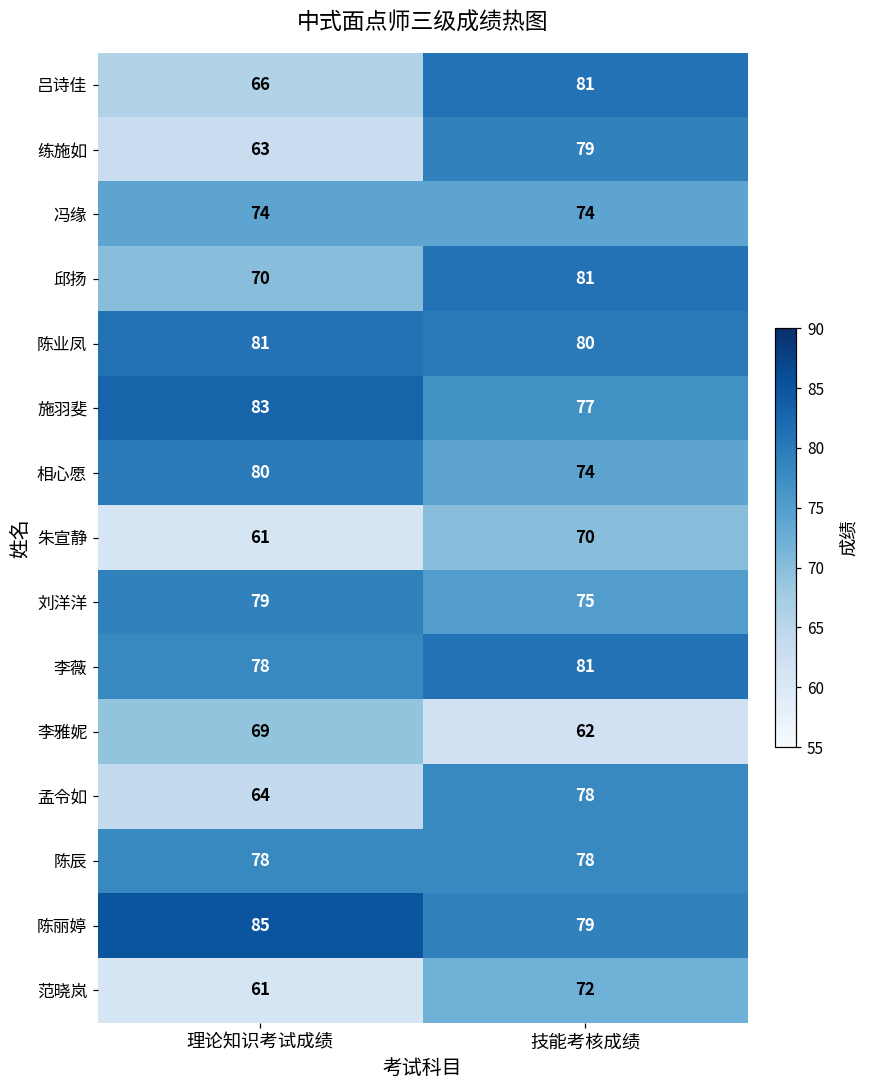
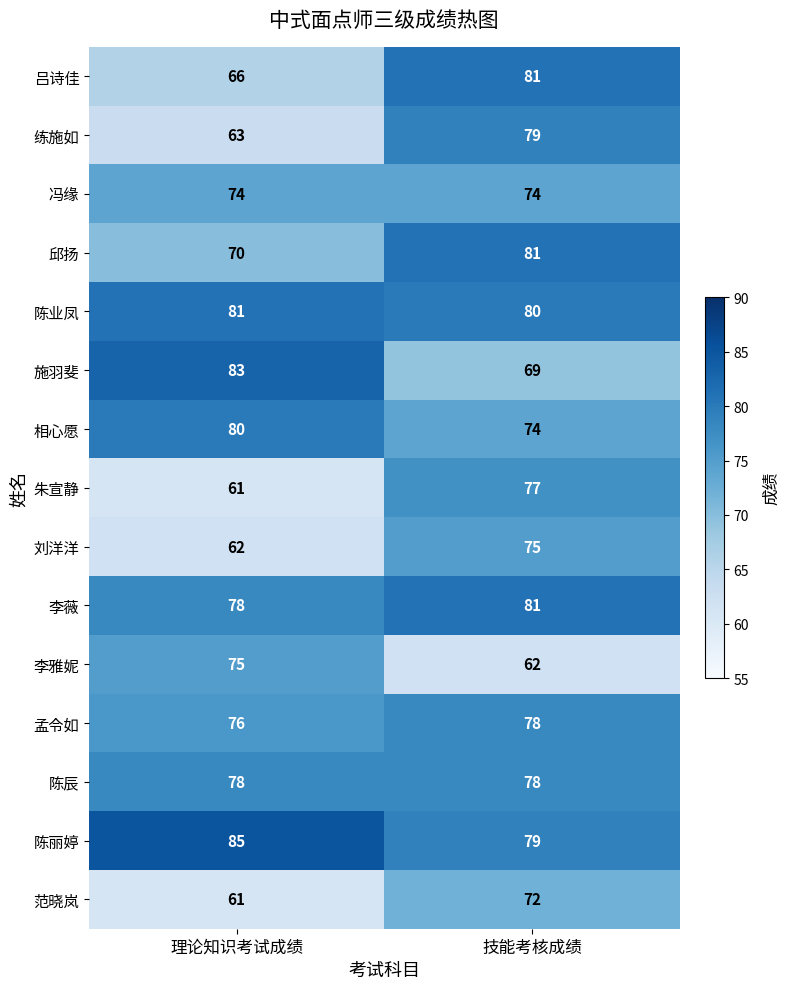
  {
    "吕诗佳": {
      "理论知识考试成绩": 66,
      "技能考核成绩": 81
    },
    "练施如": {
      "理论知识考试成绩": 63,
      "技能考核成绩": 79
    },
    "冯缘": {
      "理论知识考试成绩": 74,
      "技能考核成绩": 74
    },
    "邱扬": {
      "理论知识考试成绩": 70,
      "技能考核成绩": 81
    },
    "陈业凤": {
      "理论知识考试成绩": 81,
      "技能考核成绩": 80
    },
    "施羽斐": {
      "理论知识考试成绩": 83,
-     "技能考核成绩": 77
+     "技能考核成绩": 69
    },
    "相心愿": {
      "理论知识考试成绩": 80,
      "技能考核成绩": 74
    },
    "朱宣静": {
      "理论知识考试成绩": 61,
-     "技能考核成绩": 70
+     "技能考核成绩": 77
    },
    "刘洋洋": {
-     "理论知识考试成绩": 79,
+     "理论知识考试成绩": 62,
      "技能考核成绩": 75
    },
    "李薇": {
      "理论知识考试成绩": 78,
      "技能考核成绩": 81
    },
    "李雅妮": {
-     "理论知识考试成绩": 69,
+     "理论知识考试成绩": 75,
      "技能考核成绩": 62
    },
    "孟令如": {
-     "理论知识考试成绩": 64,
+     "理论知识考试成绩": 76,
      "技能考核成绩": 78
    },
    "陈辰": {
      "理论知识考试成绩": 78,
      "技能考核成绩": 78
    },
    "陈丽婷": {
      "理论知识考试成绩": 85,
      "技能考核成绩": 79
    },
    "范晓岚": {
      "理论知识考试成绩": 61,
      "技能考核成绩": 72
    }
  }
